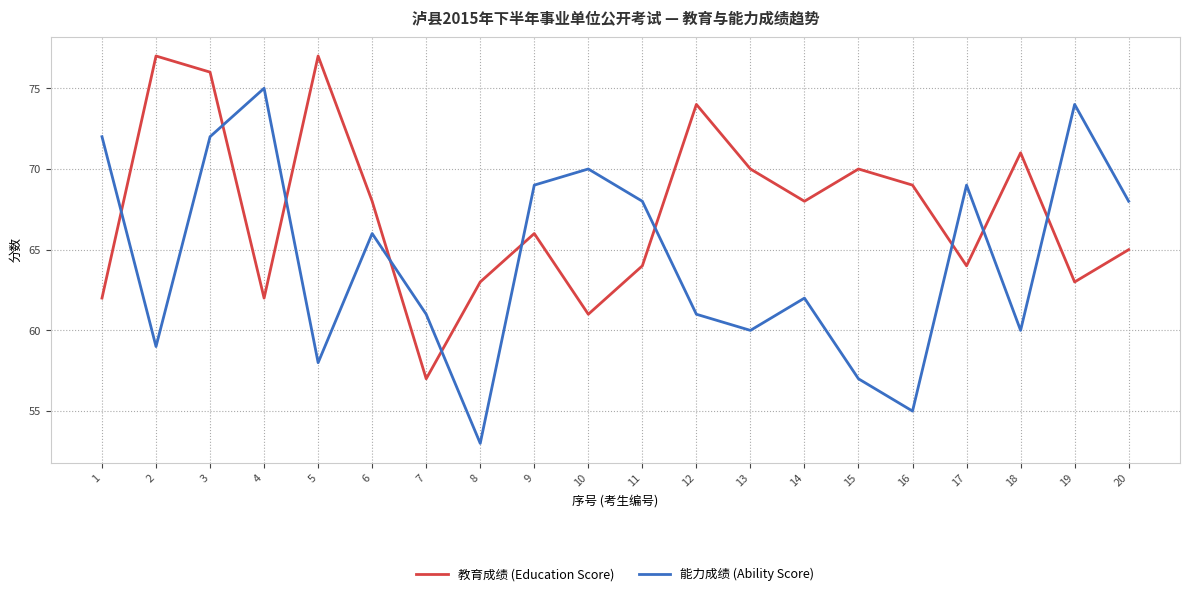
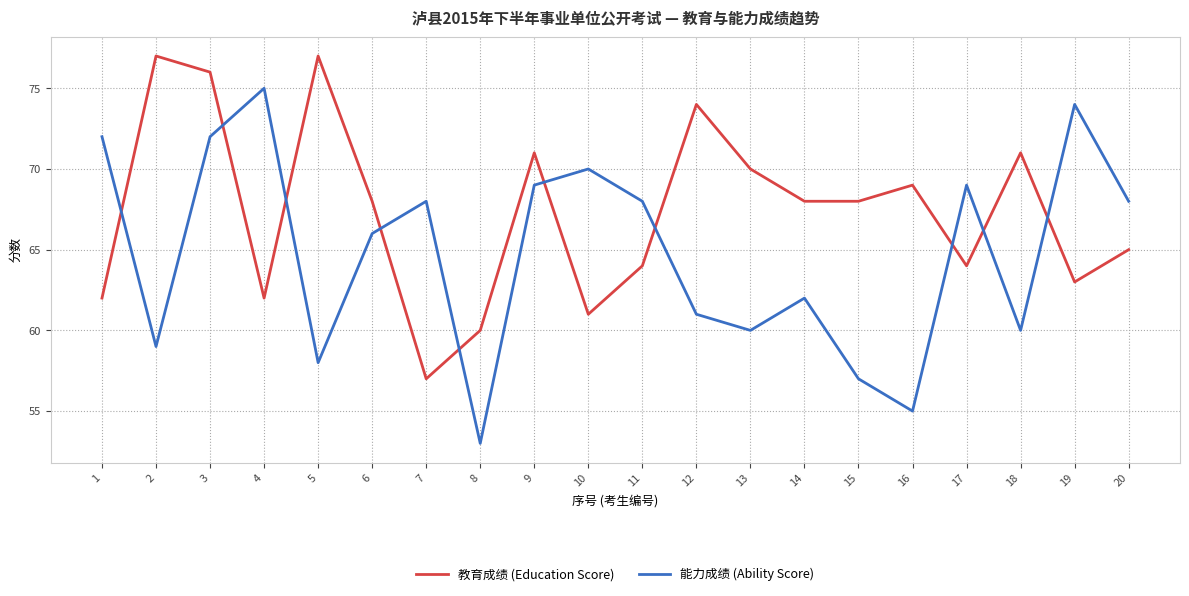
  {
    "教育成绩 (Education Score)": {
      "1": 62,
      "2": 77,
      "3": 76,
      "4": 62,
      "5": 77,
      "6": 68,
      "7": 57,
-     "8": 63,
-     "9": 66,
+     "8": 60,
+     "9": 71,
      "10": 61,
      "11": 64,
      "12": 74,
      "13": 70,
      "14": 68,
-     "15": 70,
+     "15": 68,
      "16": 69,
      "17": 64,
      "18": 71,
      "19": 63,
      "20": 65
    },
    "能力成绩 (Ability Score)": {
      "1": 72,
      "2": 59,
      "3": 72,
      "4": 75,
      "5": 58,
      "6": 66,
-     "7": 61,
+     "7": 68,
      "8": 53,
      "9": 69,
      "10": 70,
      "11": 68,
      "12": 61,
      "13": 60,
      "14": 62,
      "15": 57,
      "16": 55,
      "17": 69,
      "18": 60,
      "19": 74,
      "20": 68
    }
  }
